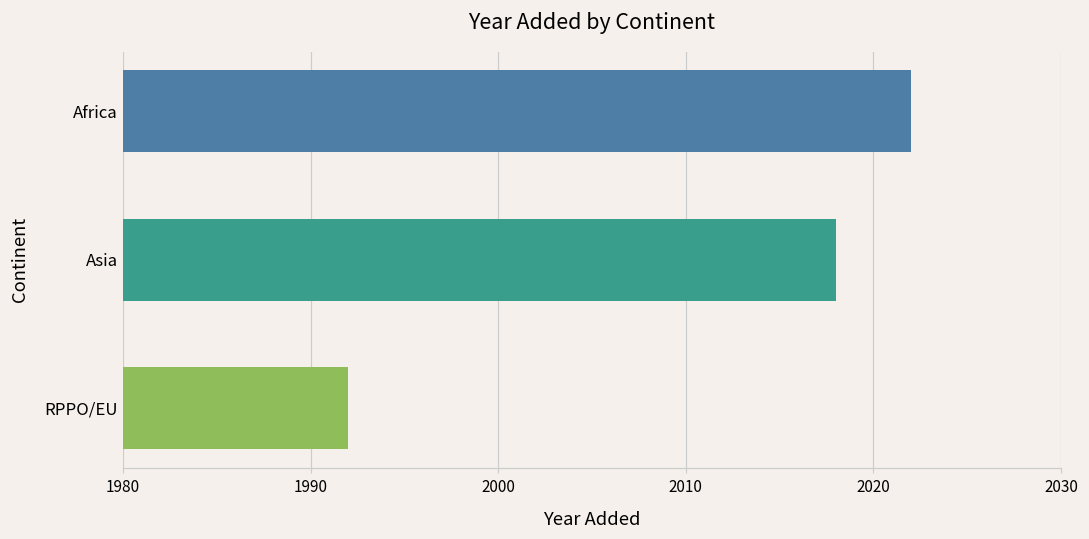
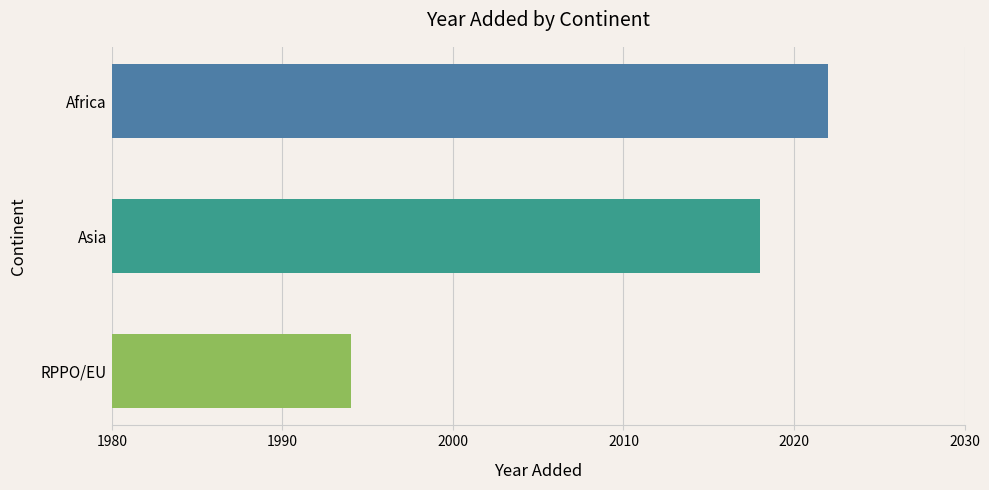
  {
    "Africa": 2022,
    "Asia": 2018,
-   "RPPO/EU": 1992
+   "RPPO/EU": 1994
  }
